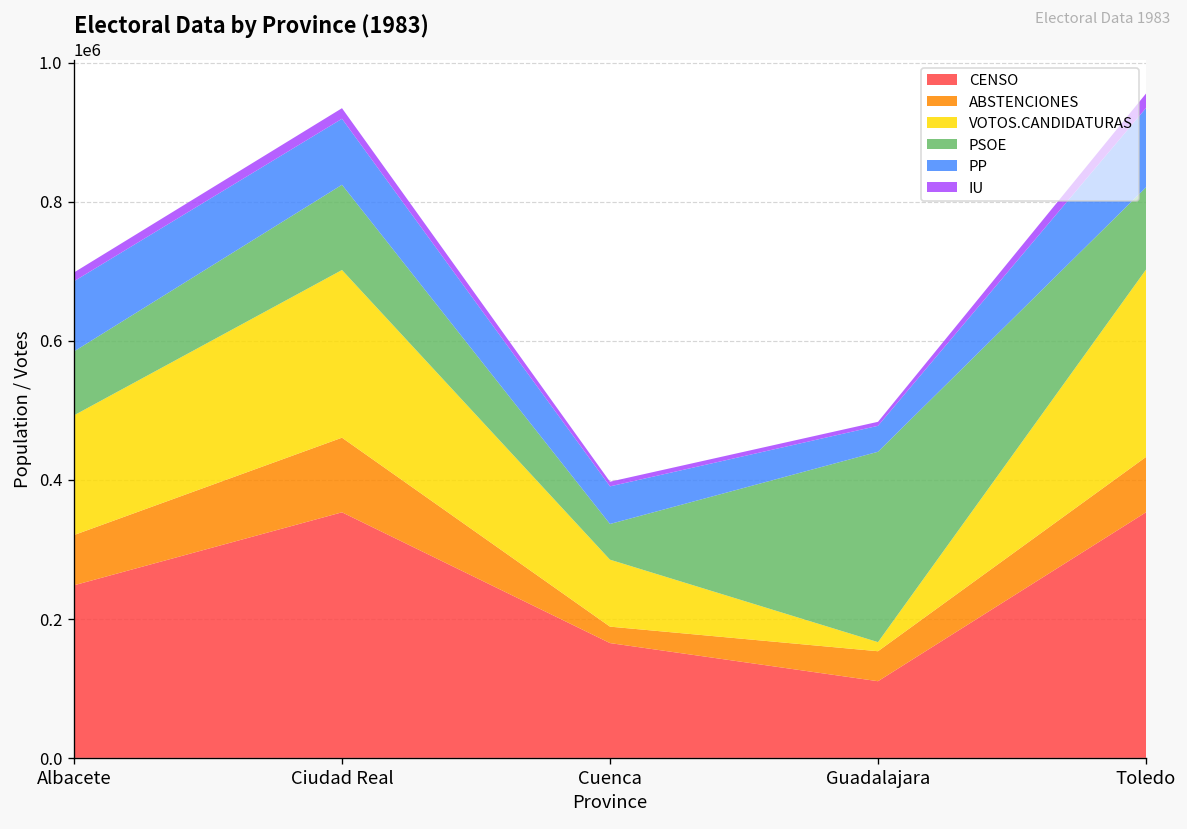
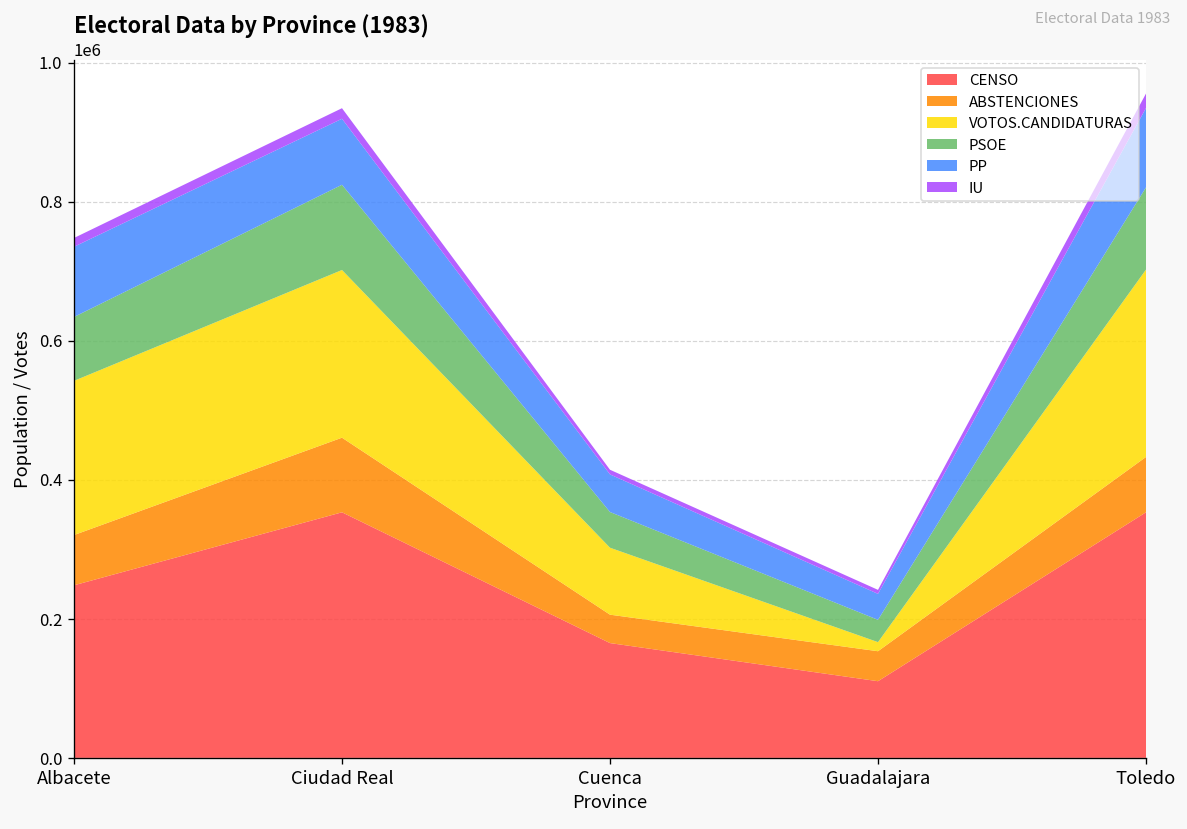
  {
    "CENSO": {
      "Albacete": 250000,
      "Ciudad Real": 350000,
      "Cuenca": 170000,
      "Guadalajara": 110000,
      "Toledo": 350000
    },
    "ABSTENCIONES": {
      "Albacete": 70000,
      "Ciudad Real": 110000,
-     "Cuenca": 20000,
+     "Cuenca": 40000,
      "Guadalajara": 40000,
      "Toledo": 80000
    },
    "VOTOS.CANDIDATURAS": {
-     "Albacete": 170000,
+     "Albacete": 220000,
      "Ciudad Real": 240000,
      "Cuenca": 100000,
      "Guadalajara": 10000,
      "Toledo": 270000
    },
    "PSOE": {
      "Albacete": 90000,
      "Ciudad Real": 120000,
      "Cuenca": 50000,
-     "Guadalajara": 270000,
+     "Guadalajara": 30000,
      "Toledo": 120000
    },
    "PP": {
      "Albacete": 100000,
      "Ciudad Real": 90000,
      "Cuenca": 50000,
      "Guadalajara": 40000,
      "Toledo": 110000
    },
    "IU": {
      "Albacete": 10000,
      "Ciudad Real": 20000,
      "Cuenca": 10000,
      "Guadalajara": 10000,
      "Toledo": 20000
    }
  }
